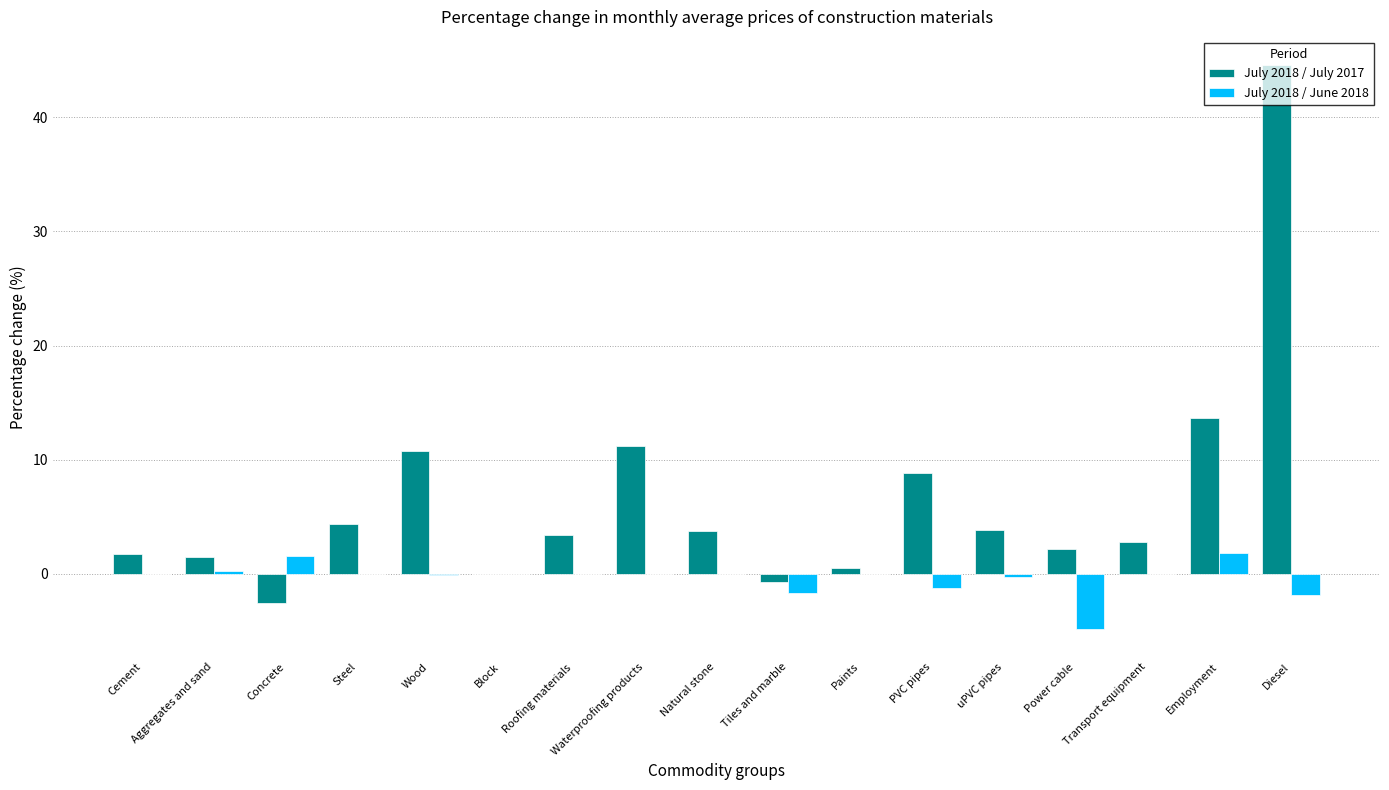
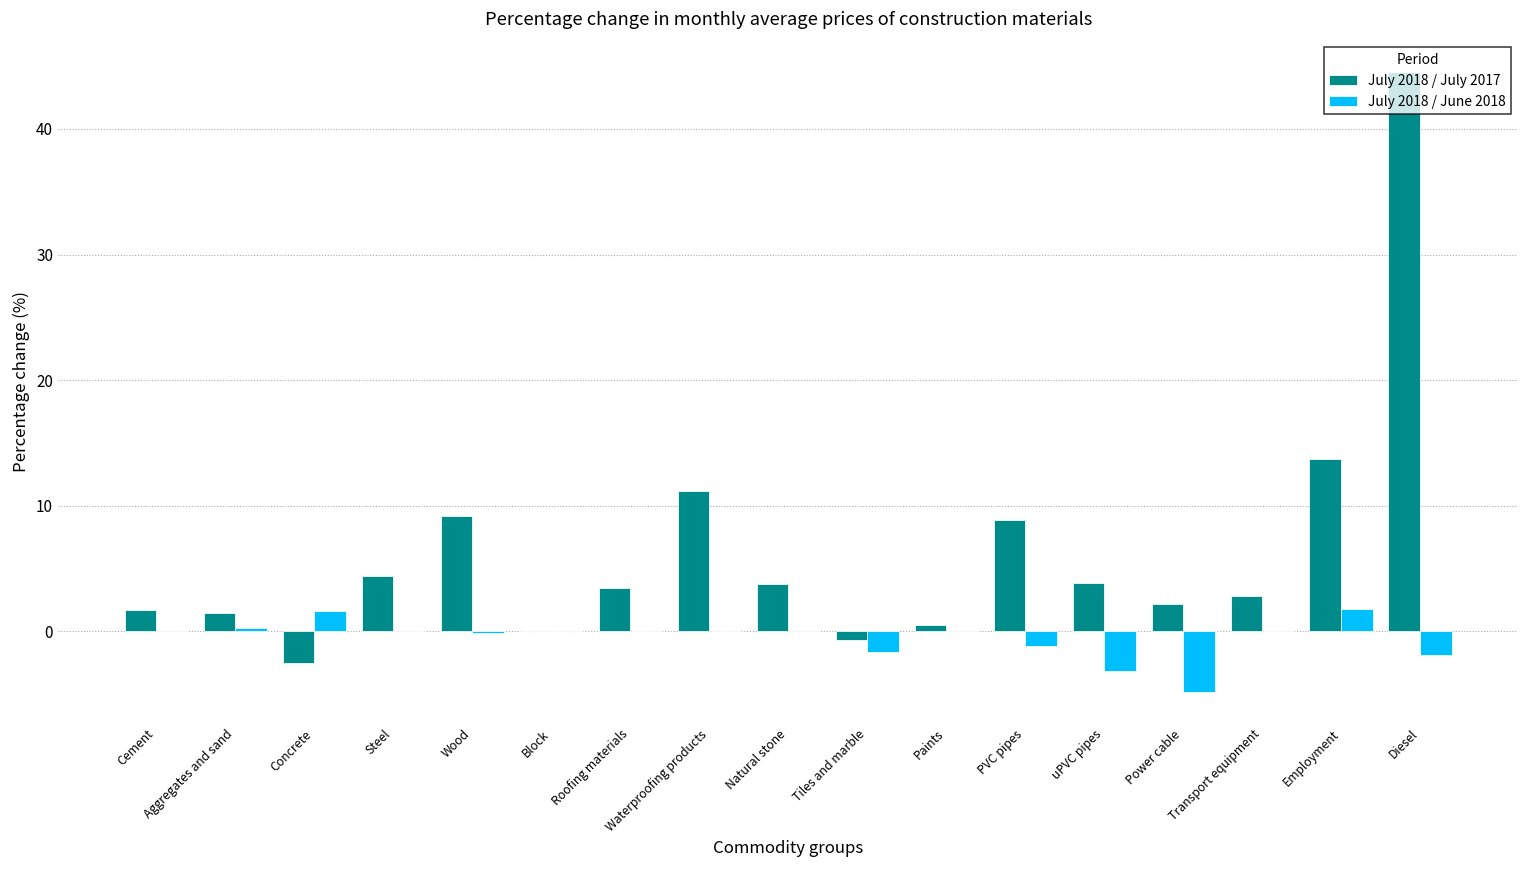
  {
    "July 2018 / July 2017": {
      "Cement": 1.7,
      "Aggregates and sand": 1.5,
      "Concrete": -2.5,
      "Steel": 4.4,
-     "Wood": 10.8,
+     "Wood": 9.2,
      "Block": 0.0,
      "Roofing materials": 3.4,
      "Waterproofing products": 11.2,
      "Natural stone": 3.8,
      "Tiles and marble": -0.7,
      "Paints": 0.5,
      "PVC pipes": 8.8,
      "uPVC pipes": 3.9,
      "Power cable": 2.2,
      "Transport equipment": 2.8,
      "Employment": 13.7
    },
    "July 2018 / June 2018": {
      "Cement": 0.0,
      "Aggregates and sand": 0.3,
      "Concrete": 1.6,
      "Steel": 0.0,
      "Block": 0.0,
      "Roofing materials": 0.0,
      "Waterproofing products": 0.0,
      "Natural stone": 0.0,
      "Tiles and marble": -1.7,
      "Paints": 0.0,
      "PVC pipes": -1.2,
-     "uPVC pipes": -0.2,
+     "uPVC pipes": -3.1,
      "Power cable": -4.8,
      "Transport equipment": 0.0,
      "Employment": 1.8,
      "Diesel": -1.8
    }
  }
